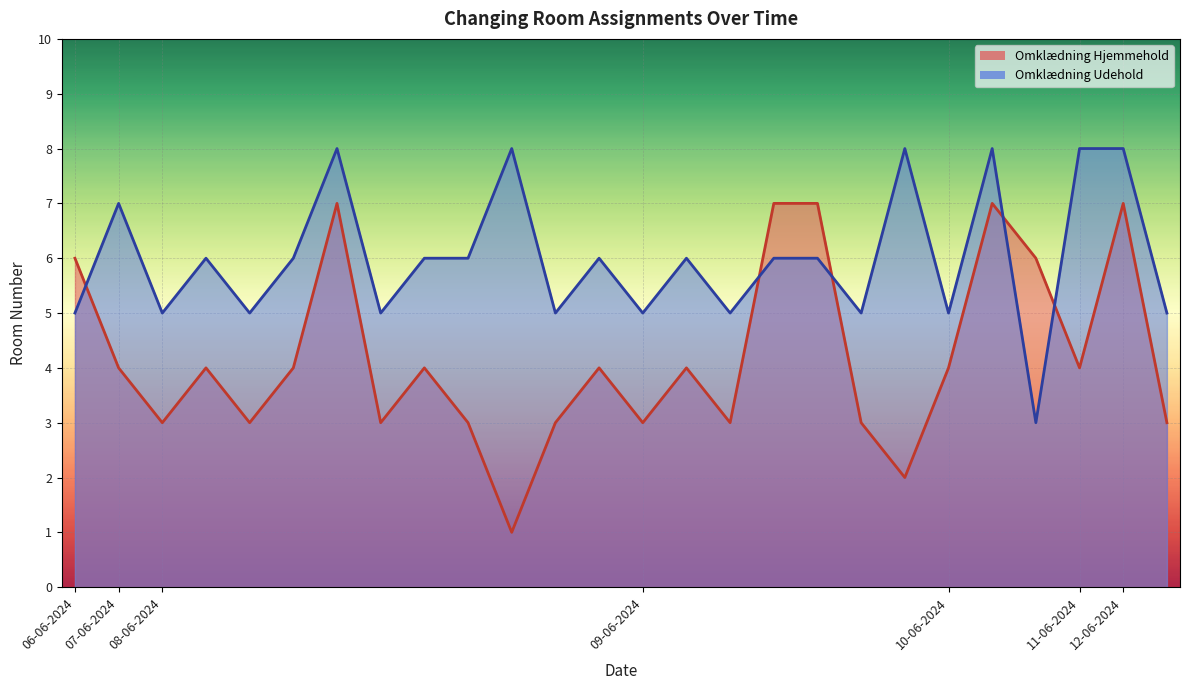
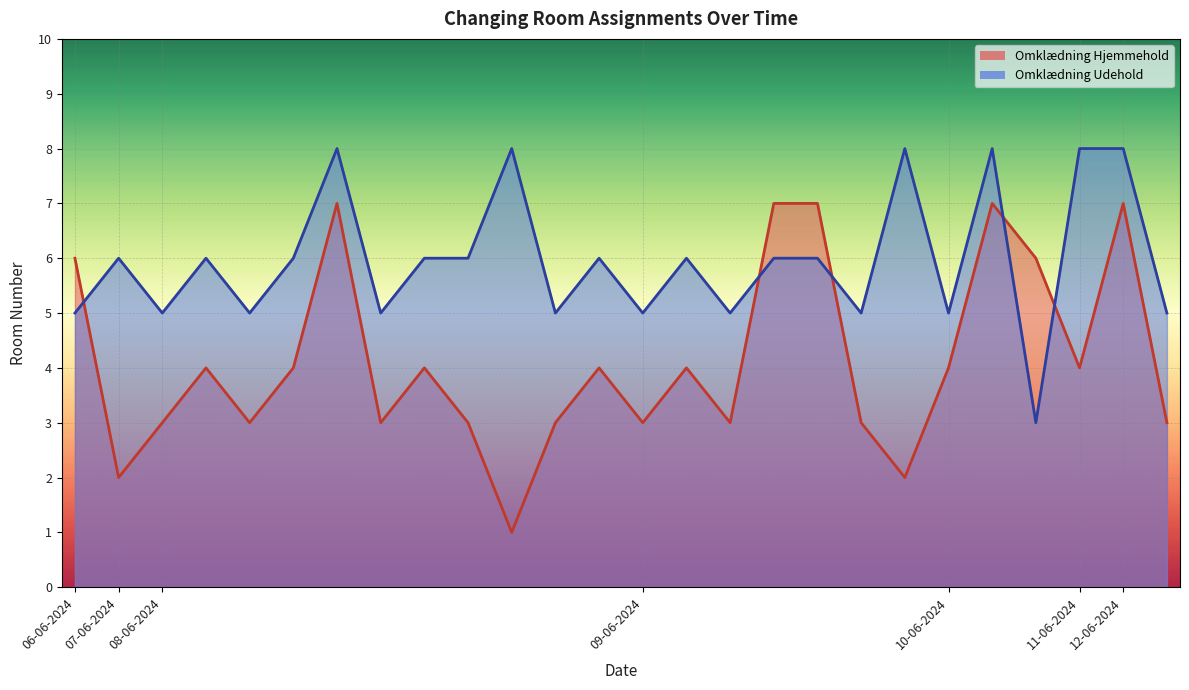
  {
    "Omklædning Hjemmehold": {
      "06-06-2024": 6,
-     "07-06-2024": 4,
+     "07-06-2024": 2,
      "11-06-2024": 4
    },
    "Omklædning Udehold": {
      "06-06-2024": 5,
-     "07-06-2024": 7,
+     "07-06-2024": 6,
      "11-06-2024": 8
    }
  }
